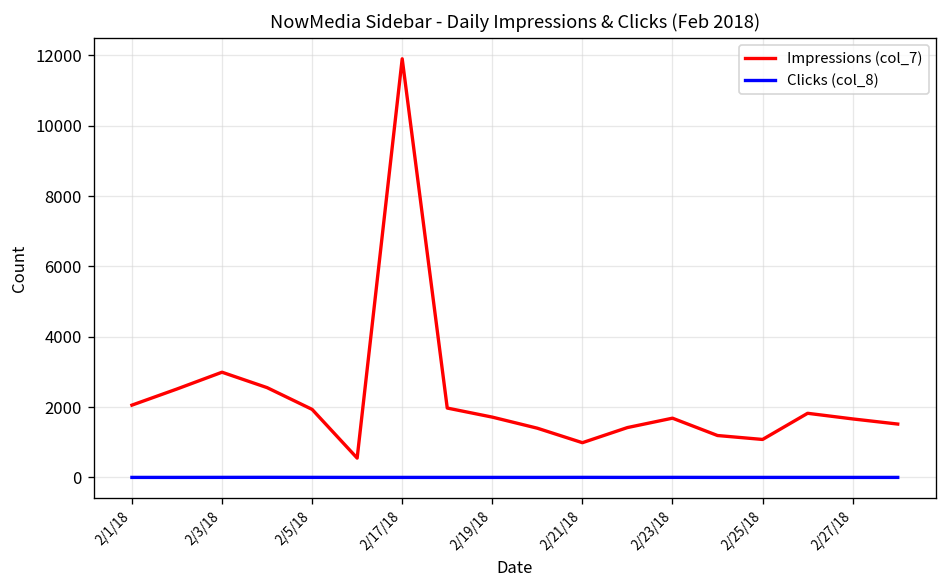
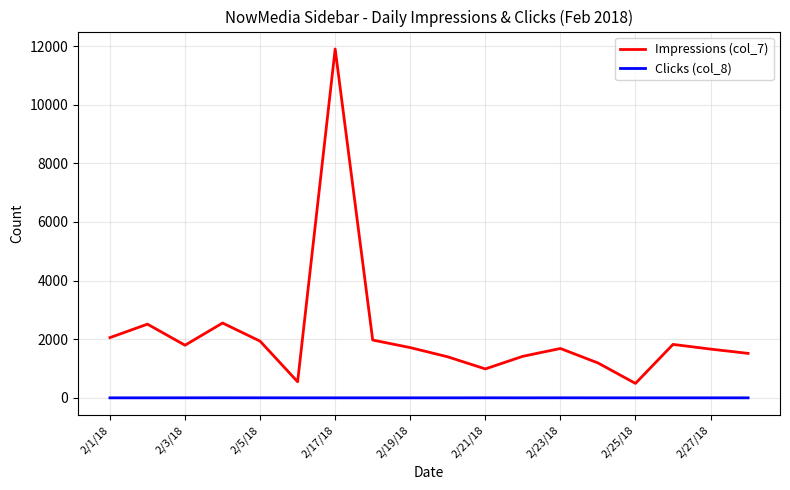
  {
    "Impressions (col_7)": {
      "2/1/18": 2100,
-     "2/3/18": 3000,
+     "2/3/18": 1800,
      "2/5/18": 1900,
      "2/17/18": 11900,
      "2/19/18": 1700,
      "2/21/18": 1000,
      "2/23/18": 1700,
-     "2/25/18": 1100,
+     "2/25/18": 500,
      "2/27/18": 1700
    },
    "Clicks (col_8)": {
      "2/1/18": 0,
      "2/3/18": 0,
      "2/5/18": 0,
      "2/17/18": 0,
      "2/19/18": 0,
      "2/21/18": 0,
      "2/23/18": 0,
      "2/25/18": 0,
      "2/27/18": 0
    }
  }
